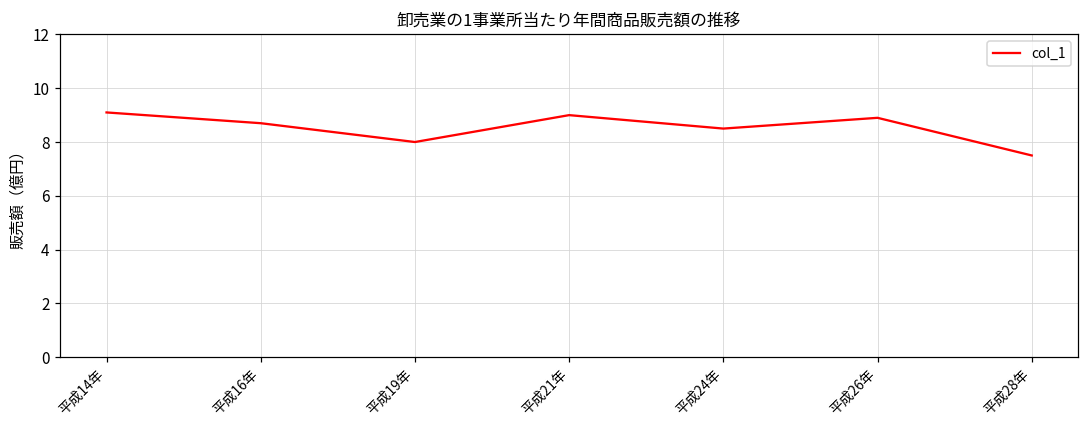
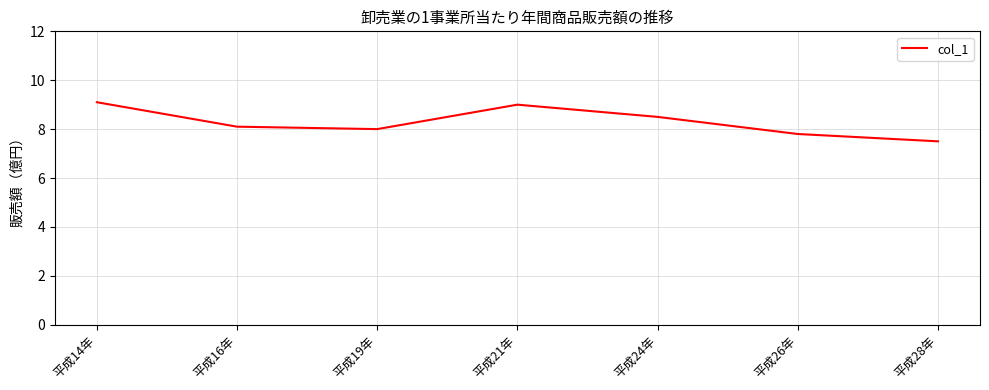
  {
    "平成14年": 9.1,
-   "平成16年": 8.7,
+   "平成16年": 8.1,
    "平成19年": 8.0,
    "平成21年": 9.0,
    "平成24年": 8.5,
-   "平成26年": 8.9,
+   "平成26年": 7.8,
    "平成28年": 7.5
  }
